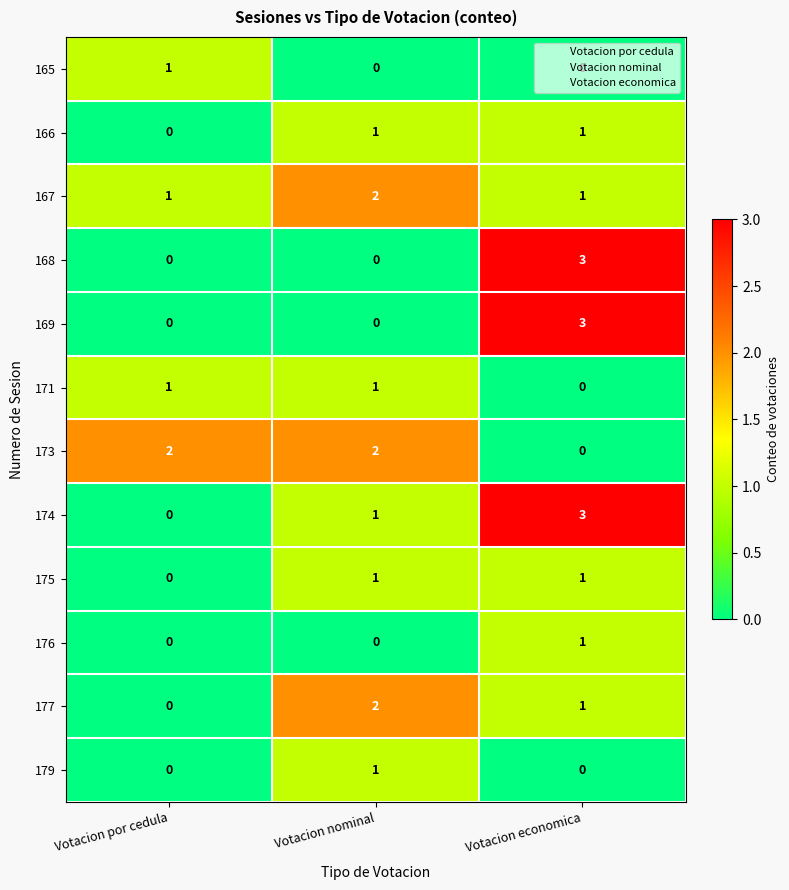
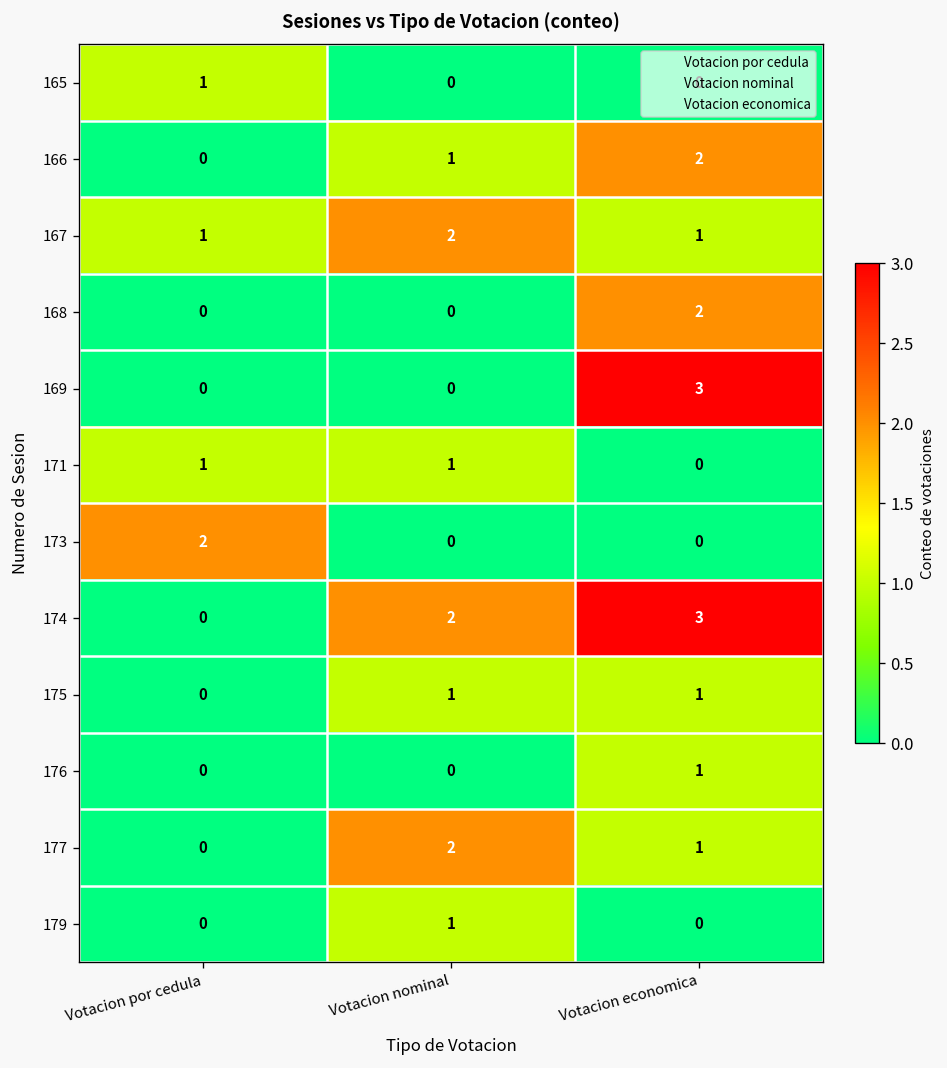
  {
    "165": {
      "Votacion por cedula": 1,
      "Votacion nominal": 0
    },
    "166": {
      "Votacion por cedula": 0,
      "Votacion nominal": 1,
-     "Votacion economica": 1
+     "Votacion economica": 2
    },
    "167": {
      "Votacion por cedula": 1,
      "Votacion nominal": 2,
      "Votacion economica": 1
    },
    "168": {
      "Votacion por cedula": 0,
      "Votacion nominal": 0,
-     "Votacion economica": 3
+     "Votacion economica": 2
    },
    "169": {
      "Votacion por cedula": 0,
      "Votacion nominal": 0,
      "Votacion economica": 3
    },
    "171": {
      "Votacion por cedula": 1,
      "Votacion nominal": 1,
      "Votacion economica": 0
    },
    "173": {
      "Votacion por cedula": 2,
-     "Votacion nominal": 2,
+     "Votacion nominal": 0,
      "Votacion economica": 0
    },
    "174": {
      "Votacion por cedula": 0,
-     "Votacion nominal": 1,
+     "Votacion nominal": 2,
      "Votacion economica": 3
    },
    "175": {
      "Votacion por cedula": 0,
      "Votacion nominal": 1,
      "Votacion economica": 1
    },
    "176": {
      "Votacion por cedula": 0,
      "Votacion nominal": 0,
      "Votacion economica": 1
    },
    "177": {
      "Votacion por cedula": 0,
      "Votacion nominal": 2,
      "Votacion economica": 1
    },
    "179": {
      "Votacion por cedula": 0,
      "Votacion nominal": 1,
      "Votacion economica": 0
    }
  }
